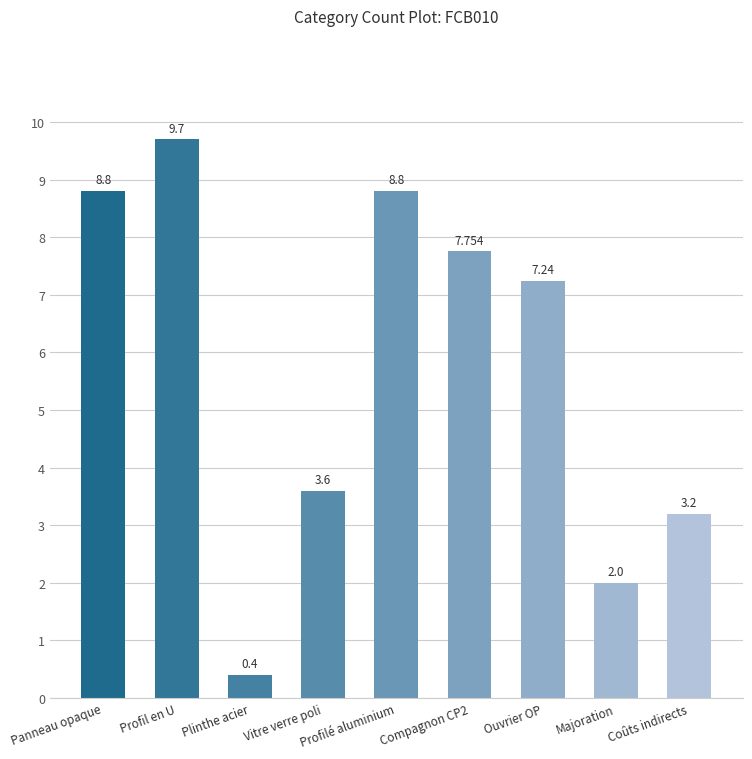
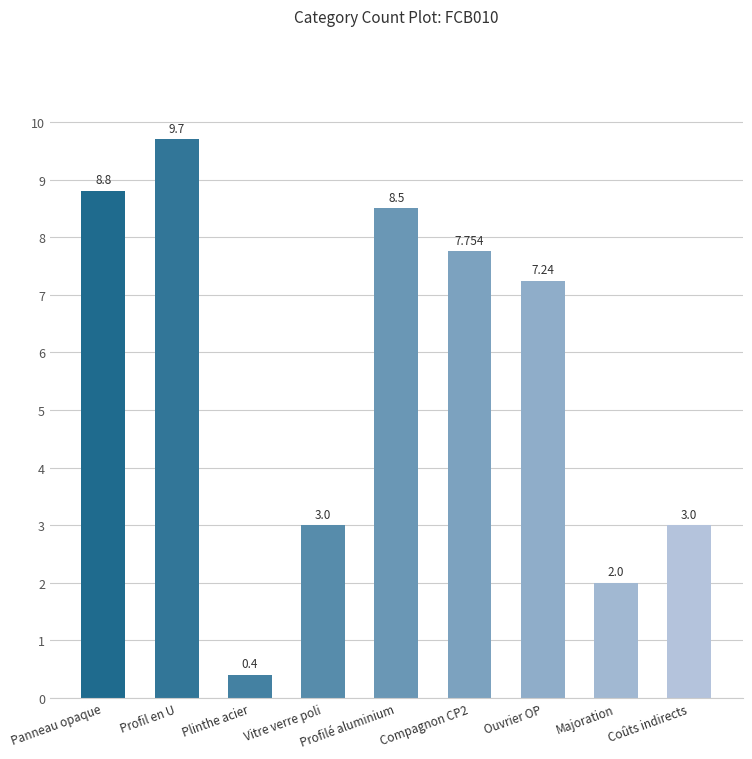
  {
    "Panneau opaque": 8.8,
    "Profil en U": 9.7,
    "Plinthe acier": 0.4,
-   "Vitre verre poli": 3.6,
-   "Profilé aluminium": 8.8,
+   "Vitre verre poli": 3.0,
+   "Profilé aluminium": 8.5,
    "Compagnon CP2": 7.754,
    "Ouvrier OP": 7.24,
    "Majoration": 2.0,
-   "Coûts indirects": 3.2
+   "Coûts indirects": 3.0
  }
